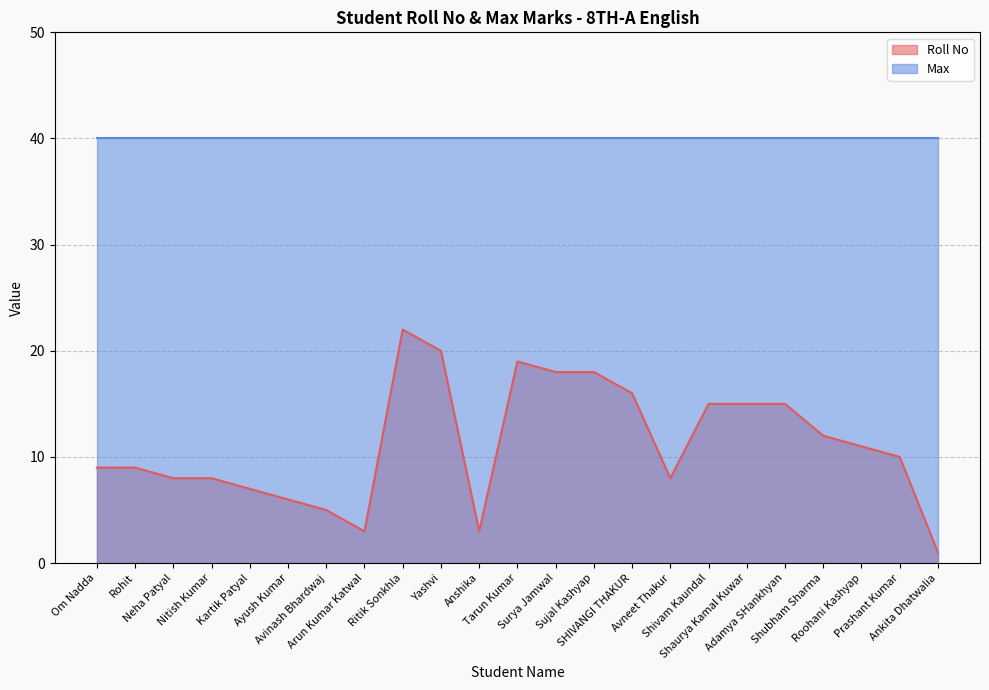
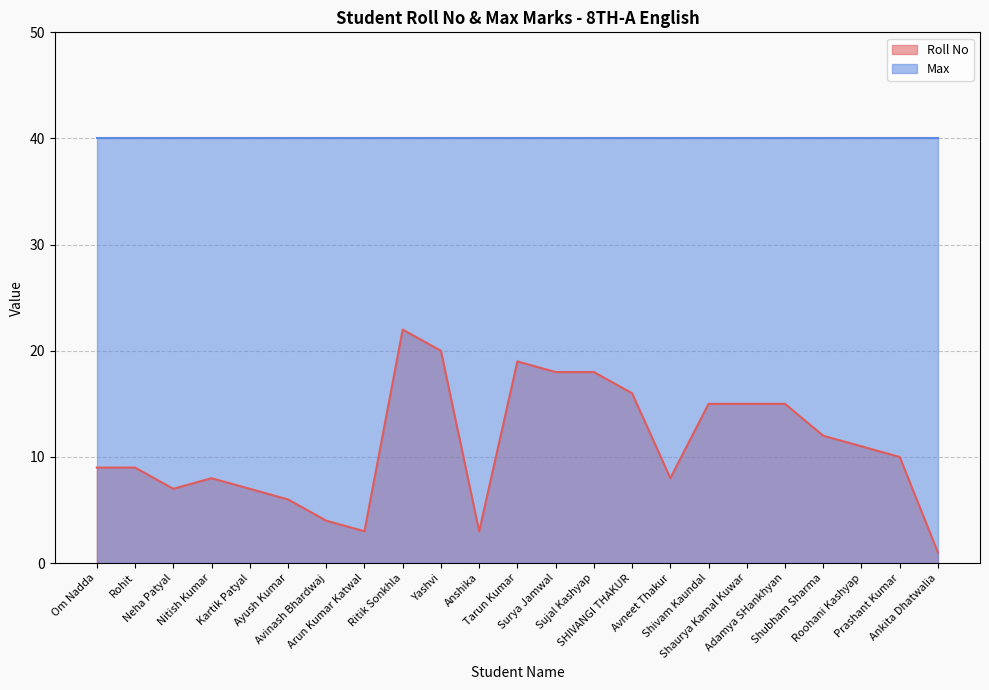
  {
    "Roll No": {
      "Om Nadda": 9,
      "Rohit": 9,
-     "Neha Patyal": 8,
+     "Neha Patyal": 7,
      "Nitish Kumar": 8,
      "Kartik Patyal": 7,
      "Ayush Kumar": 6,
-     "Avinash Bhardwaj": 5,
+     "Avinash Bhardwaj": 4,
      "Arun Kumar Katwal": 3,
      "Ritik Sonkhla": 22,
      "Yashvi": 20,
      "Anshika": 3,
      "Tarun Kumar": 19,
      "Surya Jamwal": 18,
      "Sujal Kashyap": 18,
      "SHIVANGI THAKUR": 16,
      "Avneet Thakur": 8,
      "Shivam Kaundal": 15,
      "Shaurya Kamal Kuwar": 15,
      "Adamya SHankhyan": 15,
      "Shubham Sharma": 12,
      "Roohani Kashyap": 11,
      "Prashant Kumar": 10,
      "Ankita Dhatwalia": 1
    },
    "Max": {
      "Om Nadda": 40,
      "Rohit": 40,
      "Neha Patyal": 40,
      "Nitish Kumar": 40,
      "Kartik Patyal": 40,
      "Ayush Kumar": 40,
      "Avinash Bhardwaj": 40,
      "Arun Kumar Katwal": 40,
      "Ritik Sonkhla": 40,
      "Yashvi": 40,
      "Anshika": 40,
      "Tarun Kumar": 40,
      "Surya Jamwal": 40,
      "Sujal Kashyap": 40,
      "SHIVANGI THAKUR": 40,
      "Avneet Thakur": 40,
      "Shivam Kaundal": 40,
      "Shaurya Kamal Kuwar": 40,
      "Adamya SHankhyan": 40,
      "Shubham Sharma": 40,
      "Roohani Kashyap": 40,
      "Prashant Kumar": 40,
      "Ankita Dhatwalia": 40
    }
  }
